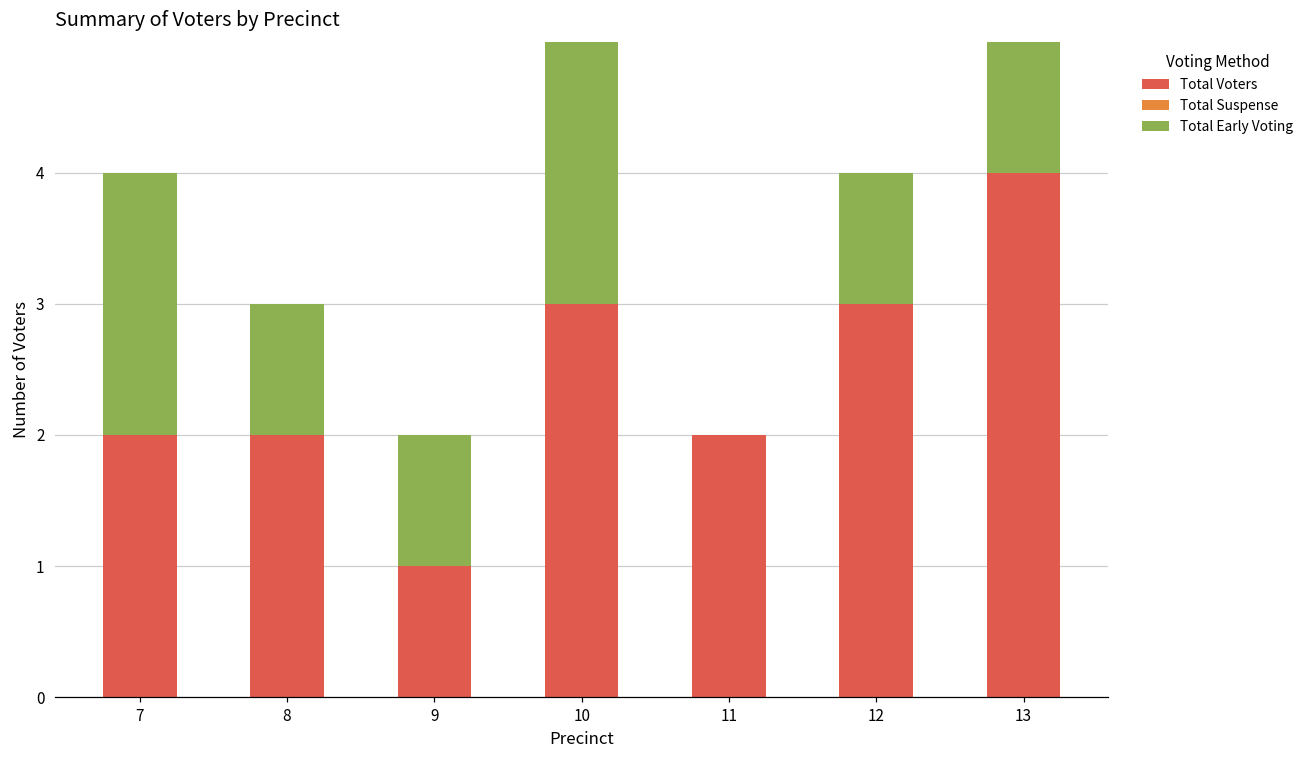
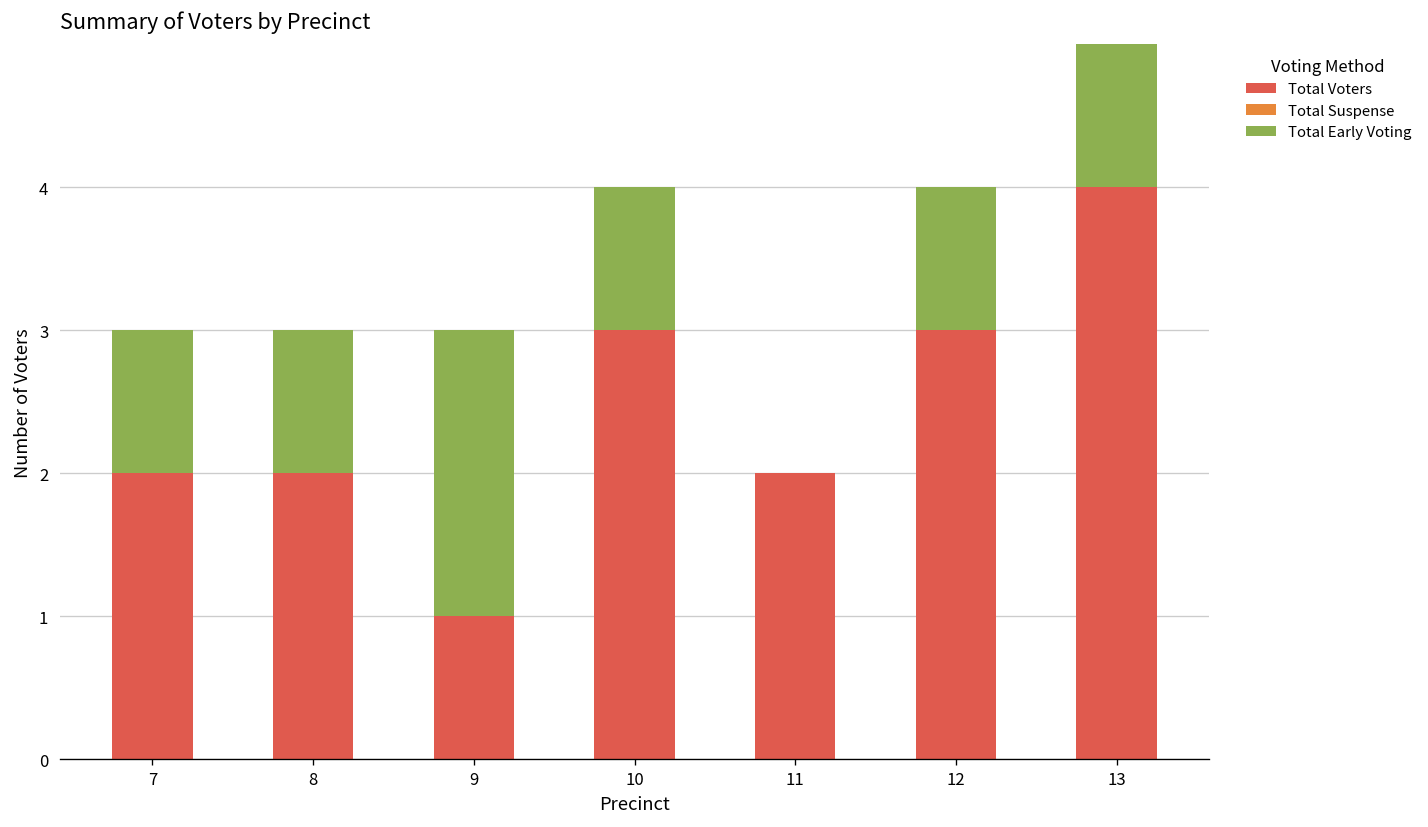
  {
    "Total Suspense": {
      "7": 2,
      "8": 2,
      "9": 1,
      "10": 3,
      "11": 2,
      "12": 3,
      "13": 4
    },
    "Total Early Voting": {
-     "7": 2,
+     "7": 1,
      "8": 1,
-     "9": 1,
-     "10": 2,
+     "9": 2,
+     "10": 1,
      "11": 0,
      "12": 1
    }
  }
